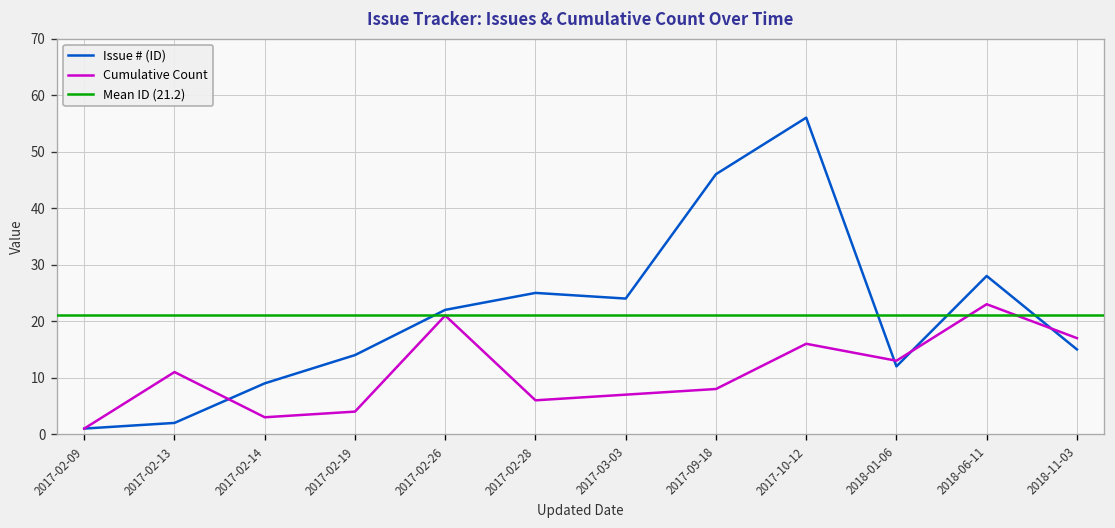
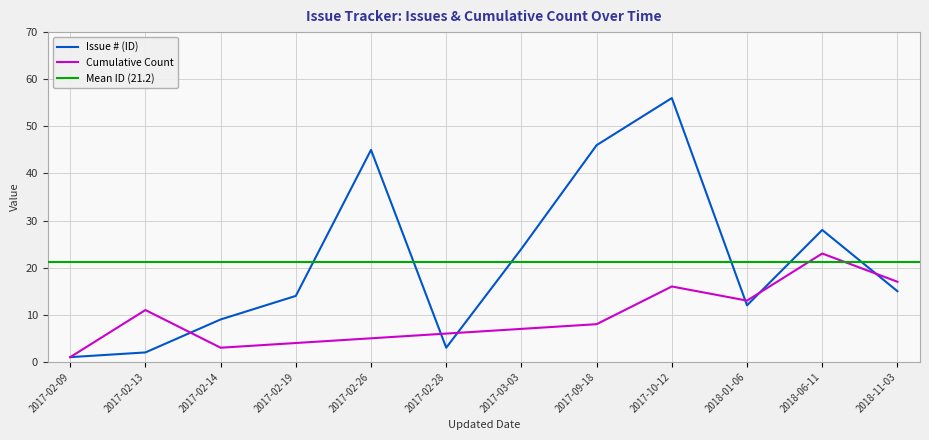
  {
    "Issue # (ID)": {
      "2017-02-13": 2,
      "2017-02-14": 9,
      "2017-02-19": 14,
-     "2017-02-26": 22,
-     "2017-02-28": 25,
+     "2017-02-26": 45,
+     "2017-02-28": 3,
      "2017-03-03": 24,
      "2017-09-18": 46,
      "2017-10-12": 56,
      "2018-01-06": 12,
      "2018-06-11": 28,
      "2018-11-03": 15
    },
    "Cumulative Count": {
      "2017-02-13": 11,
      "2017-02-14": 3,
      "2017-02-19": 4,
-     "2017-02-26": 21,
+     "2017-02-26": 5,
      "2017-02-28": 6,
      "2017-03-03": 7,
      "2017-09-18": 8,
      "2017-10-12": 16,
      "2018-01-06": 13,
      "2018-06-11": 23,
      "2018-11-03": 17
    }
  }
